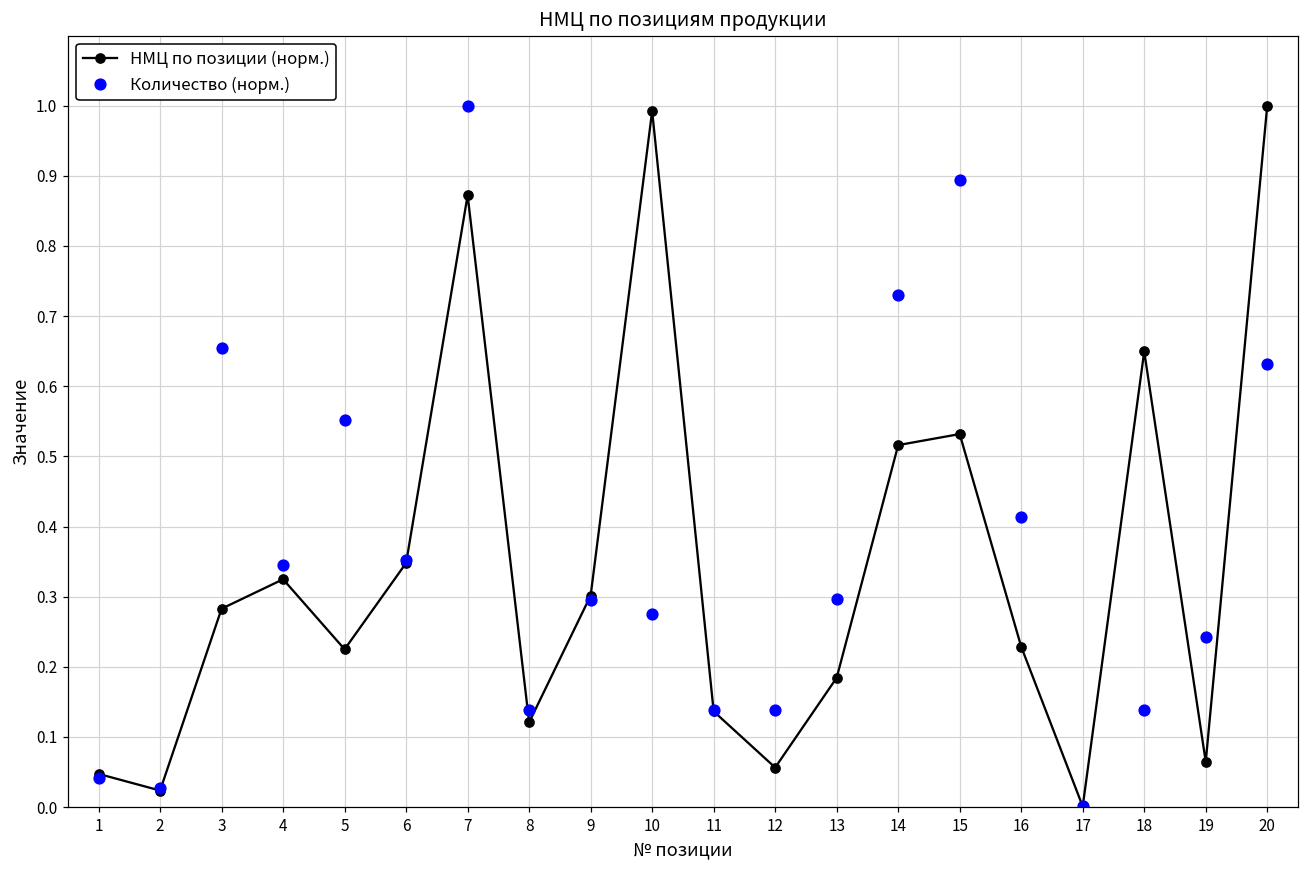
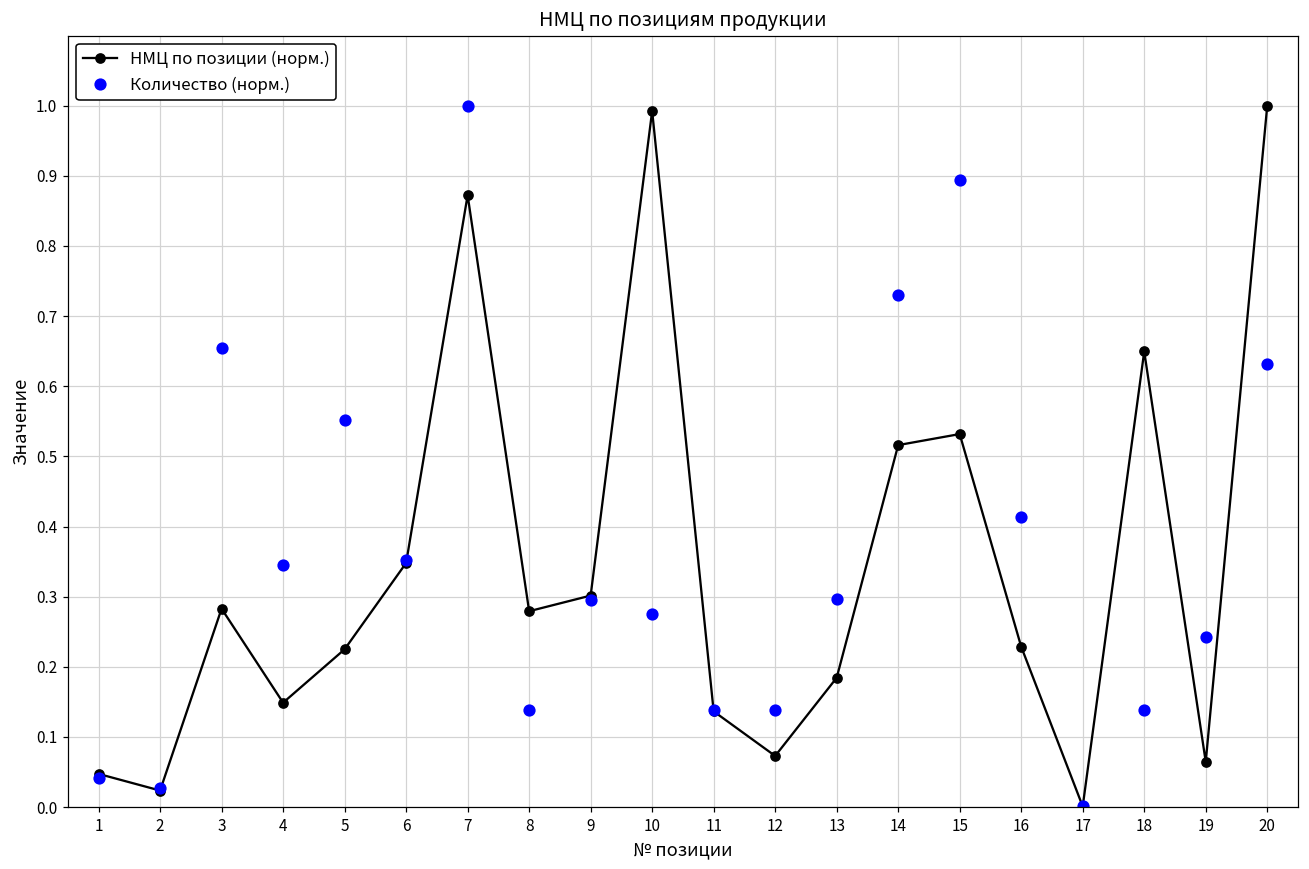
  {
    "НМЦ по позиции (норм.)": {
      "1": 0.05,
      "2": 0.02,
      "3": 0.28,
-     "4": 0.32,
+     "4": 0.15,
      "5": 0.22,
      "7": 0.87,
-     "8": 0.12,
+     "8": 0.28,
      "9": 0.30,
      "10": 0.99,
-     "12": 0.06,
+     "12": 0.07,
      "13": 0.18,
      "14": 0.52,
      "15": 0.53,
      "16": 0.23,
      "18": 0.65,
      "19": 0.06,
      "20": 1.00
    },
    "Количество (норм.)": {
      "1": 0.04,
      "2": 0.03,
      "3": 0.66,
      "4": 0.34,
      "5": 0.55,
      "7": 1.00,
      "8": 0.14,
      "9": 0.29,
      "10": 0.28,
      "12": 0.14,
      "13": 0.30,
      "14": 0.73,
      "15": 0.89,
      "16": 0.41,
      "18": 0.14,
      "19": 0.24,
      "20": 0.63
    }
  }
